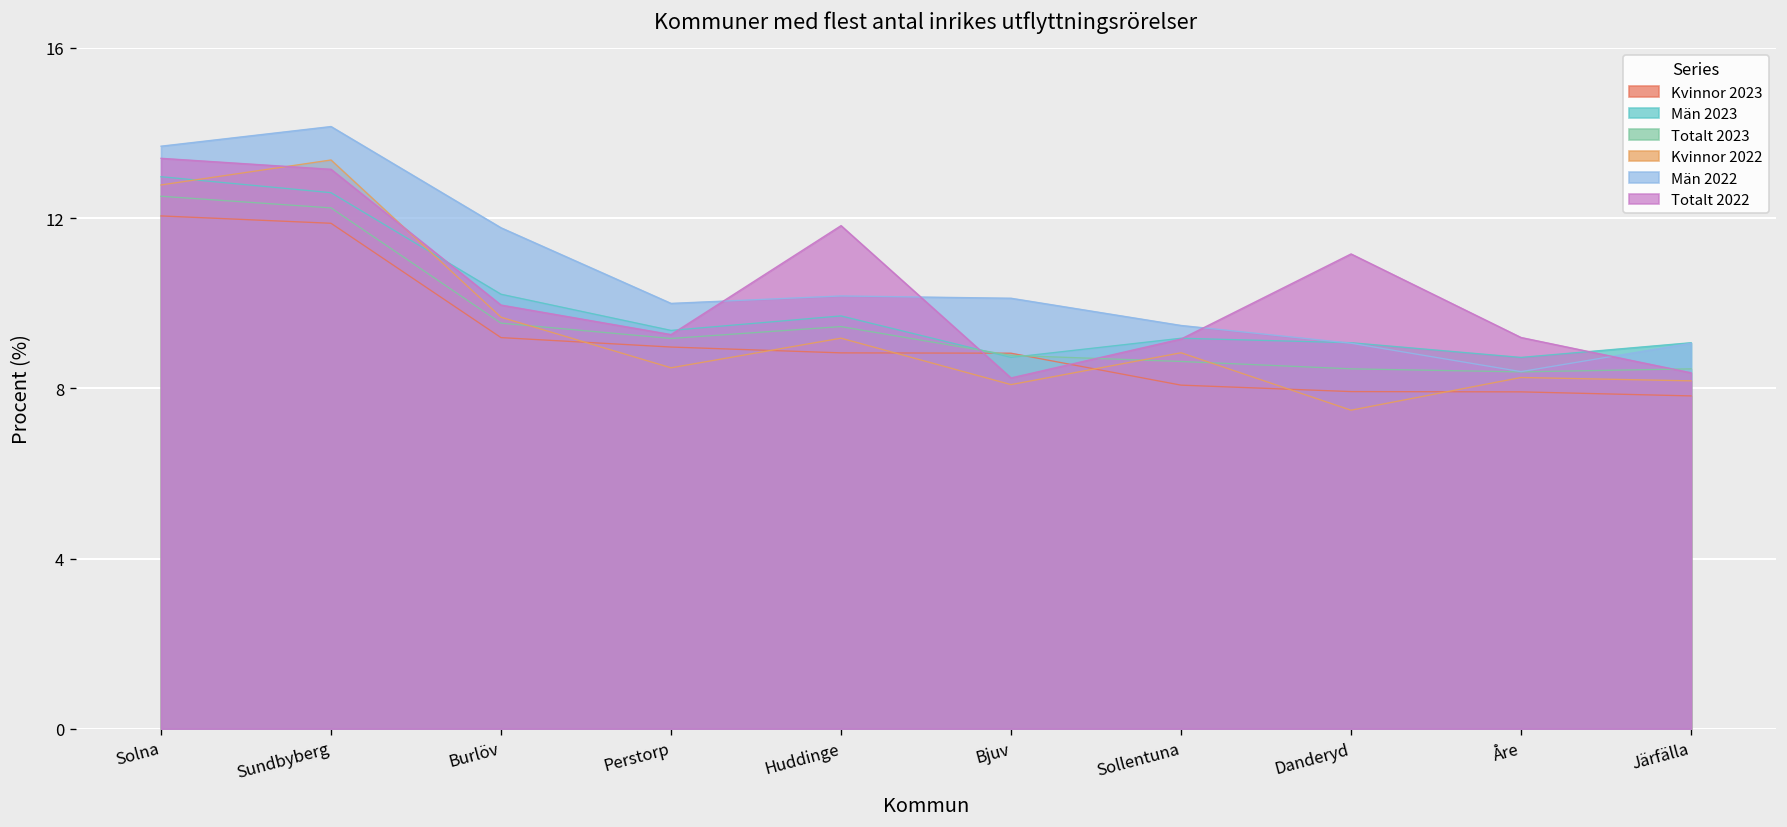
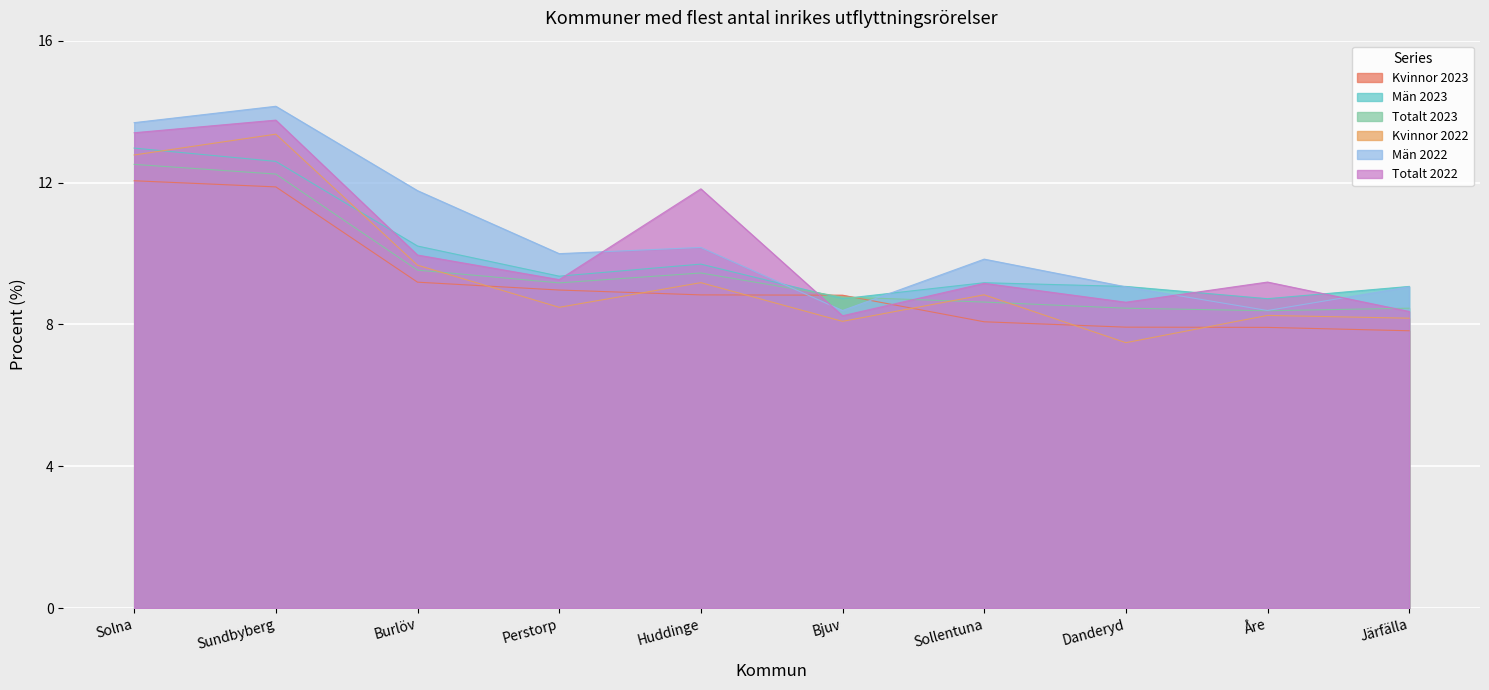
  {
    "Män 2022": {
      "Solna": 13.7,
      "Sundbyberg": 14.2,
      "Burlöv": 11.8,
      "Perstorp": 10.0,
      "Huddinge": 10.2,
-     "Bjuv": 10.1,
-     "Sollentuna": 9.5
+     "Bjuv": 8.4,
+     "Sollentuna": 9.8
    },
    "Totalt 2022": {
      "Solna": 13.4,
-     "Sundbyberg": 13.1,
+     "Sundbyberg": 13.8,
      "Burlöv": 10.0,
      "Perstorp": 9.3,
      "Huddinge": 11.8,
      "Bjuv": 8.2,
-     "Danderyd": 11.2,
+     "Danderyd": 8.6,
      "Åre": 9.2,
      "Järfälla": 8.4
    }
  }
